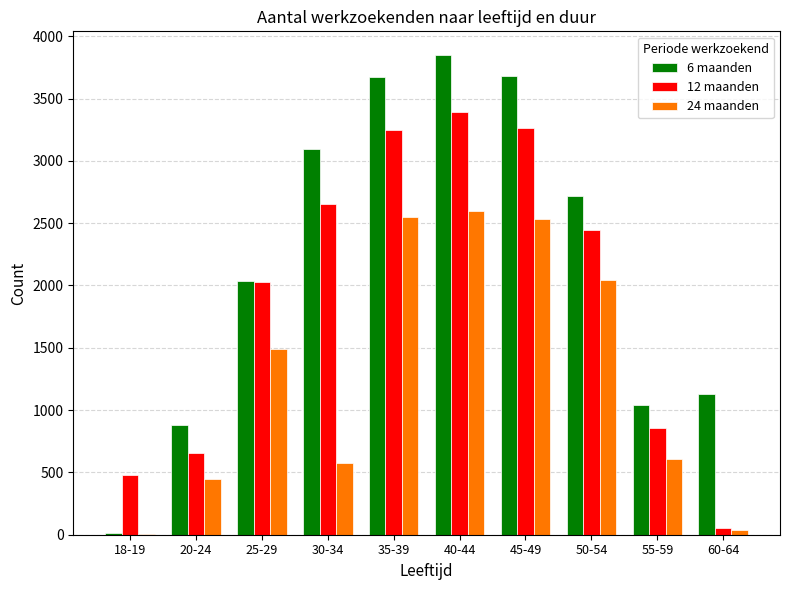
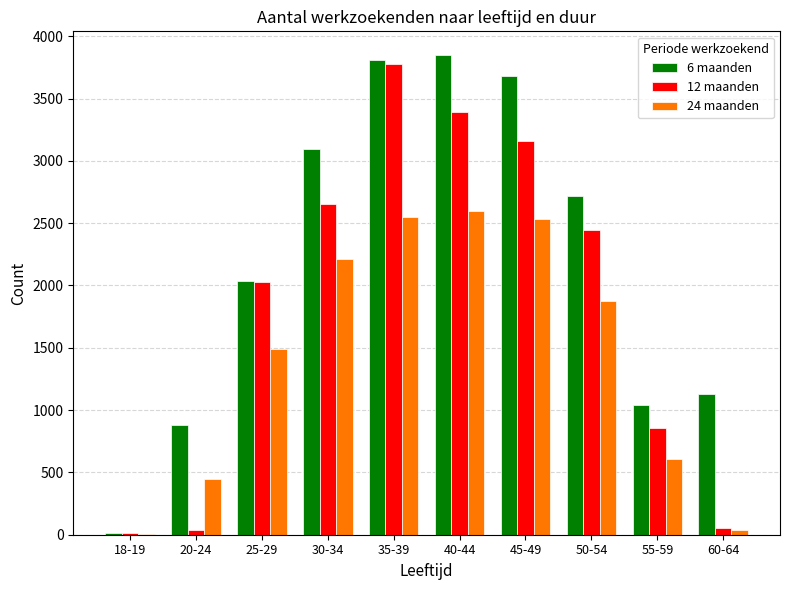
  {
    "6 maanden": {
      "20-24": 880,
      "25-29": 2040,
      "30-34": 3090,
-     "35-39": 3670,
+     "35-39": 3810,
      "40-44": 3850,
      "45-49": 3680,
      "50-54": 2720,
      "55-59": 1040,
      "60-64": 1130
    },
    "12 maanden": {
-     "18-19": 480,
-     "20-24": 650,
+     "18-19": 10,
+     "20-24": 40,
      "25-29": 2030,
      "30-34": 2650,
-     "35-39": 3250,
+     "35-39": 3780,
      "40-44": 3400,
-     "45-49": 3270,
+     "45-49": 3160,
      "50-54": 2440,
      "55-59": 860,
      "60-64": 50
    },
    "24 maanden": {
      "20-24": 450,
      "25-29": 1490,
-     "30-34": 580,
+     "30-34": 2220,
      "35-39": 2550,
      "40-44": 2600,
      "45-49": 2530,
-     "50-54": 2050,
+     "50-54": 1880,
      "55-59": 610,
      "60-64": 40
    }
  }
